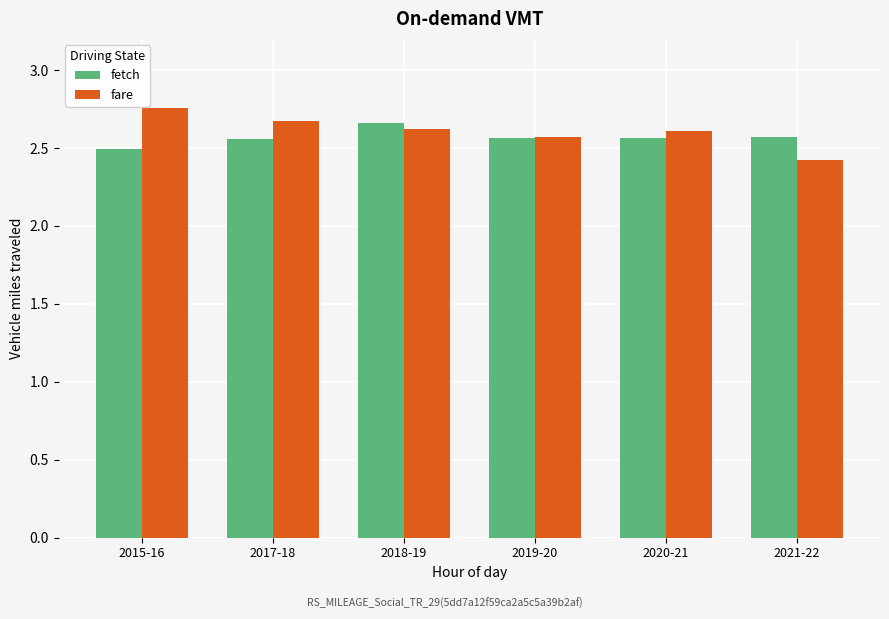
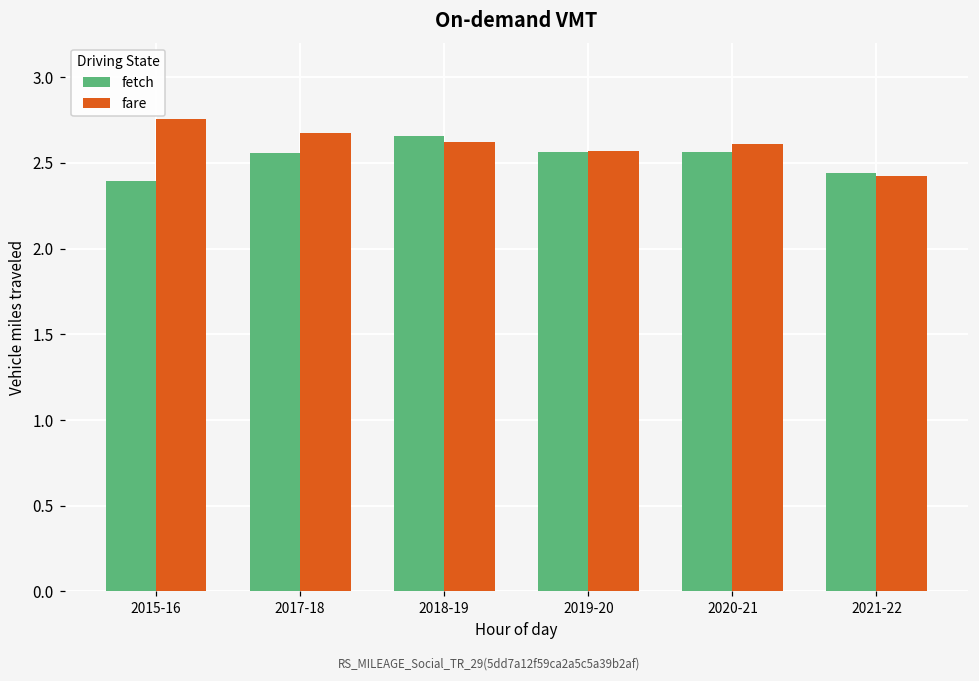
  {
    "fetch": {
-     "2015-16": 2.49,
+     "2015-16": 2.40,
      "2017-18": 2.56,
      "2018-19": 2.66,
      "2019-20": 2.56,
      "2020-21": 2.56,
-     "2021-22": 2.57
+     "2021-22": 2.44
    },
    "fare": {
      "2015-16": 2.75,
      "2017-18": 2.67,
      "2018-19": 2.62,
      "2019-20": 2.57,
      "2020-21": 2.61,
      "2021-22": 2.42
    }
  }
